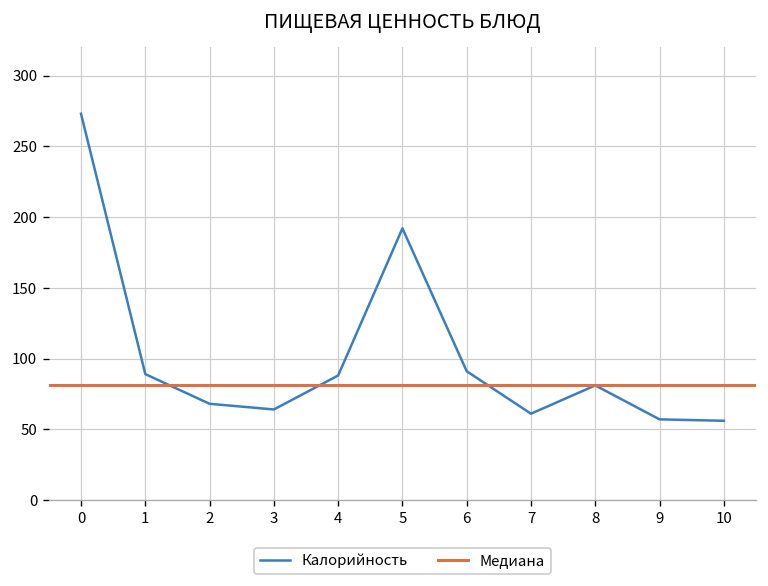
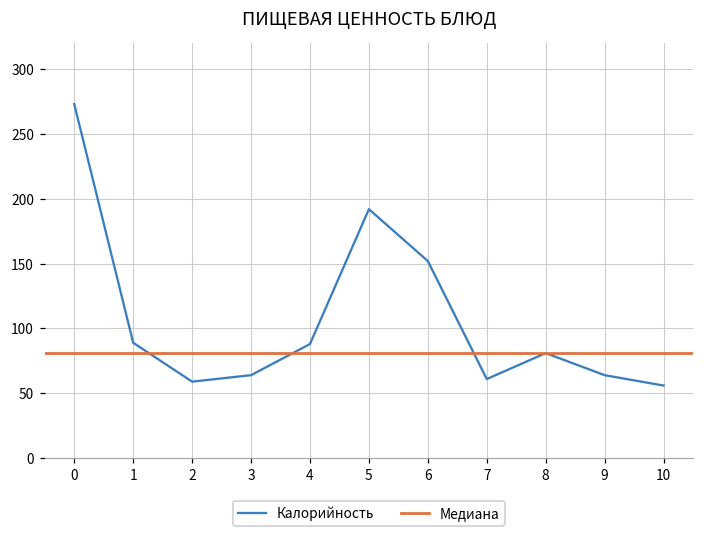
  {
    "0": 273,
    "1": 89,
-   "2": 68,
+   "2": 59,
    "3": 64,
    "4": 88,
    "5": 192,
-   "6": 91,
+   "6": 152,
    "7": 61,
    "8": 81,
-   "9": 57,
+   "9": 64,
    "10": 56
  }
